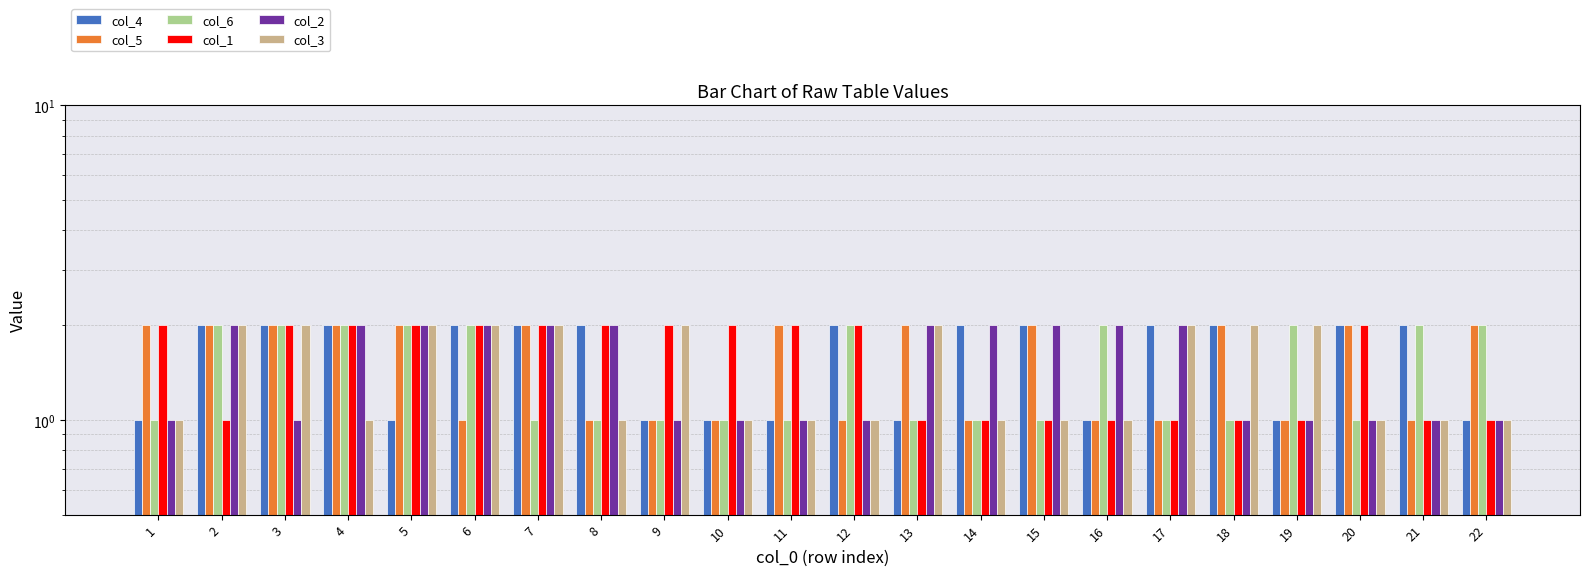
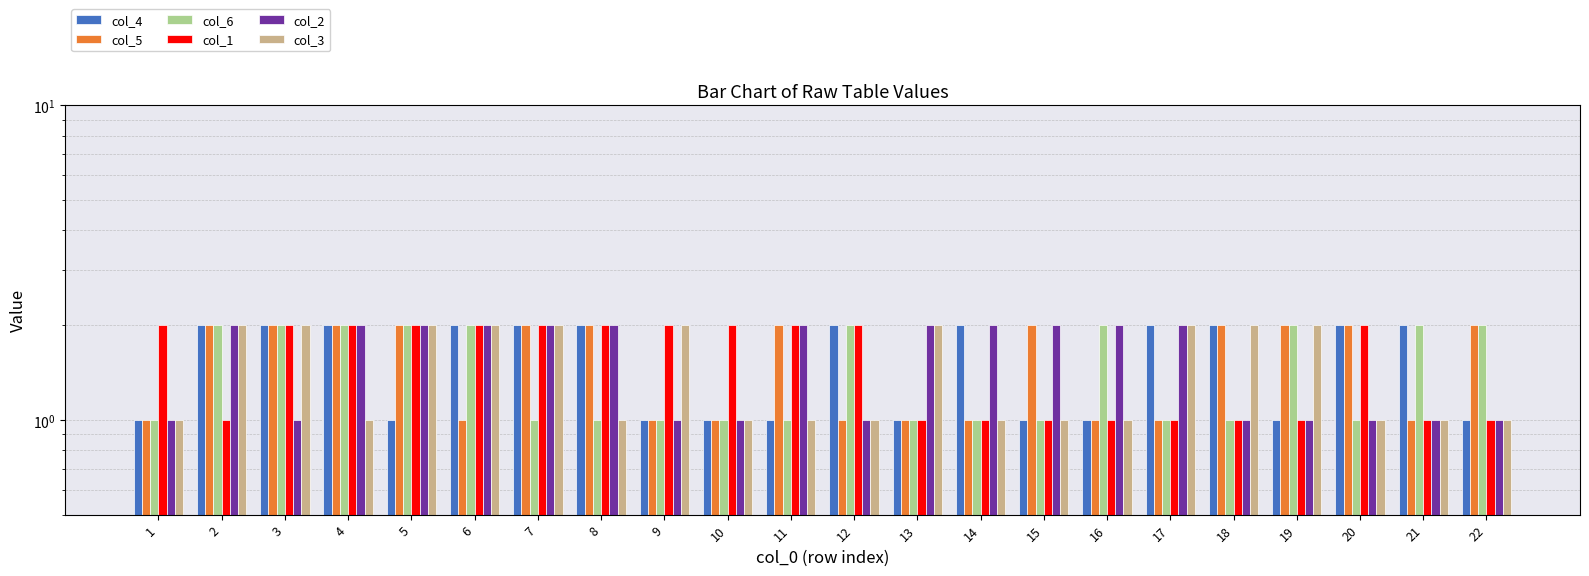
  {
    "col_4": {
      "1": 1,
      "2": 2,
      "3": 2,
      "4": 2,
      "5": 1,
      "6": 2,
      "7": 2,
      "8": 2,
      "9": 1,
      "10": 1,
      "11": 1,
      "12": 2,
      "13": 1,
      "14": 2,
-     "15": 2,
+     "15": 1,
      "16": 1,
      "17": 2,
      "18": 2,
      "19": 1,
      "20": 2,
      "21": 2,
      "22": 1
    },
    "col_5": {
-     "1": 2,
+     "1": 1,
      "2": 2,
      "3": 2,
      "4": 2,
      "5": 2,
      "6": 1,
      "7": 2,
-     "8": 1,
+     "8": 2,
      "9": 1,
      "10": 1,
      "11": 2,
      "12": 1,
-     "13": 2,
+     "13": 1,
      "14": 1,
      "15": 2,
      "16": 1,
      "17": 1,
      "18": 2,
-     "19": 1,
+     "19": 2,
      "20": 2,
      "21": 1,
      "22": 2
    },
    "col_1": {
      "1": 2,
      "2": 1,
      "3": 2,
      "4": 2,
      "5": 2,
      "6": 2,
      "7": 2,
      "8": 2,
      "9": 2,
      "10": 2,
      "11": 2,
      "12": 2,
      "13": 1,
      "14": 1,
      "15": 1,
      "16": 1,
      "17": 1,
      "18": 1,
      "19": 1,
      "20": 2,
      "21": 1,
      "22": 1
    },
    "col_2": {
      "1": 1,
      "2": 2,
      "3": 1,
      "4": 2,
      "5": 2,
      "6": 2,
      "7": 2,
      "8": 2,
      "9": 1,
      "10": 1,
-     "11": 1,
+     "11": 2,
      "12": 1,
      "13": 2,
      "14": 2,
      "15": 2,
      "16": 2,
      "17": 2,
      "18": 1,
      "19": 1,
      "20": 1,
      "21": 1,
      "22": 1
    }
  }
